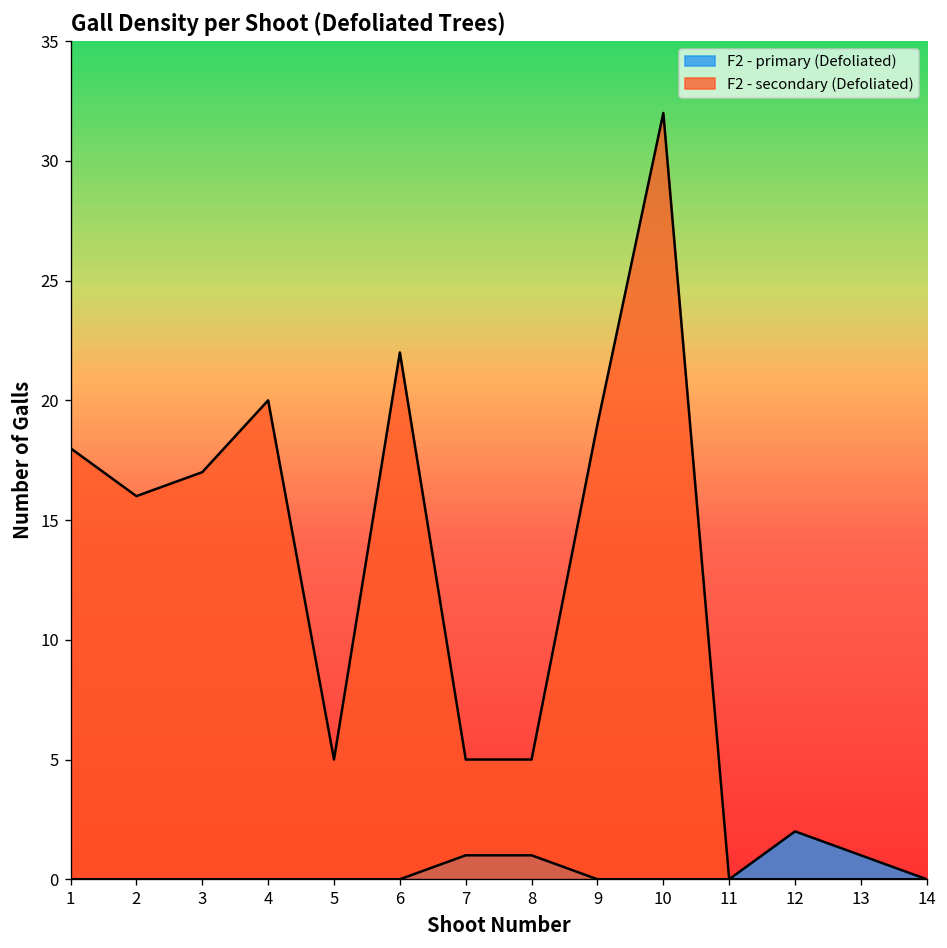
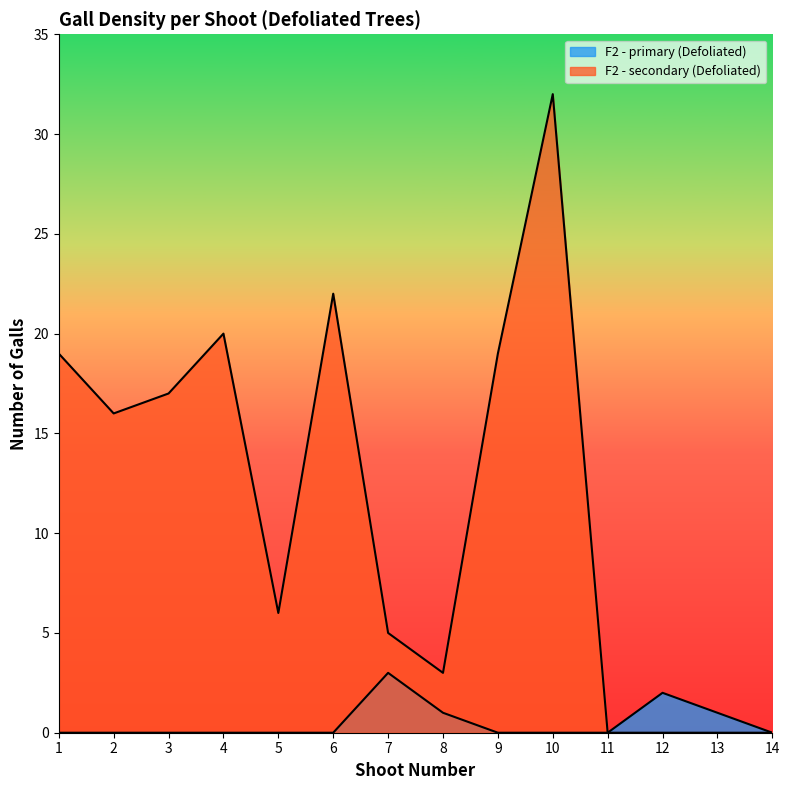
  {
    "F2 - primary (Defoliated)": {
      "1": 0,
      "2": 0,
      "3": 0,
      "4": 0,
      "5": 0,
      "6": 0,
-     "7": 1,
+     "7": 3,
      "8": 1,
      "9": 0,
      "10": 0,
      "12": 2,
      "13": 1
    },
    "F2 - secondary (Defoliated)": {
-     "1": 18,
+     "1": 19,
      "2": 16,
      "3": 17,
      "4": 20,
-     "5": 5,
+     "5": 6,
      "6": 22,
      "7": 5,
-     "8": 5,
+     "8": 3,
      "9": 19,
      "10": 32,
      "12": 0,
      "13": 0
    }
  }
